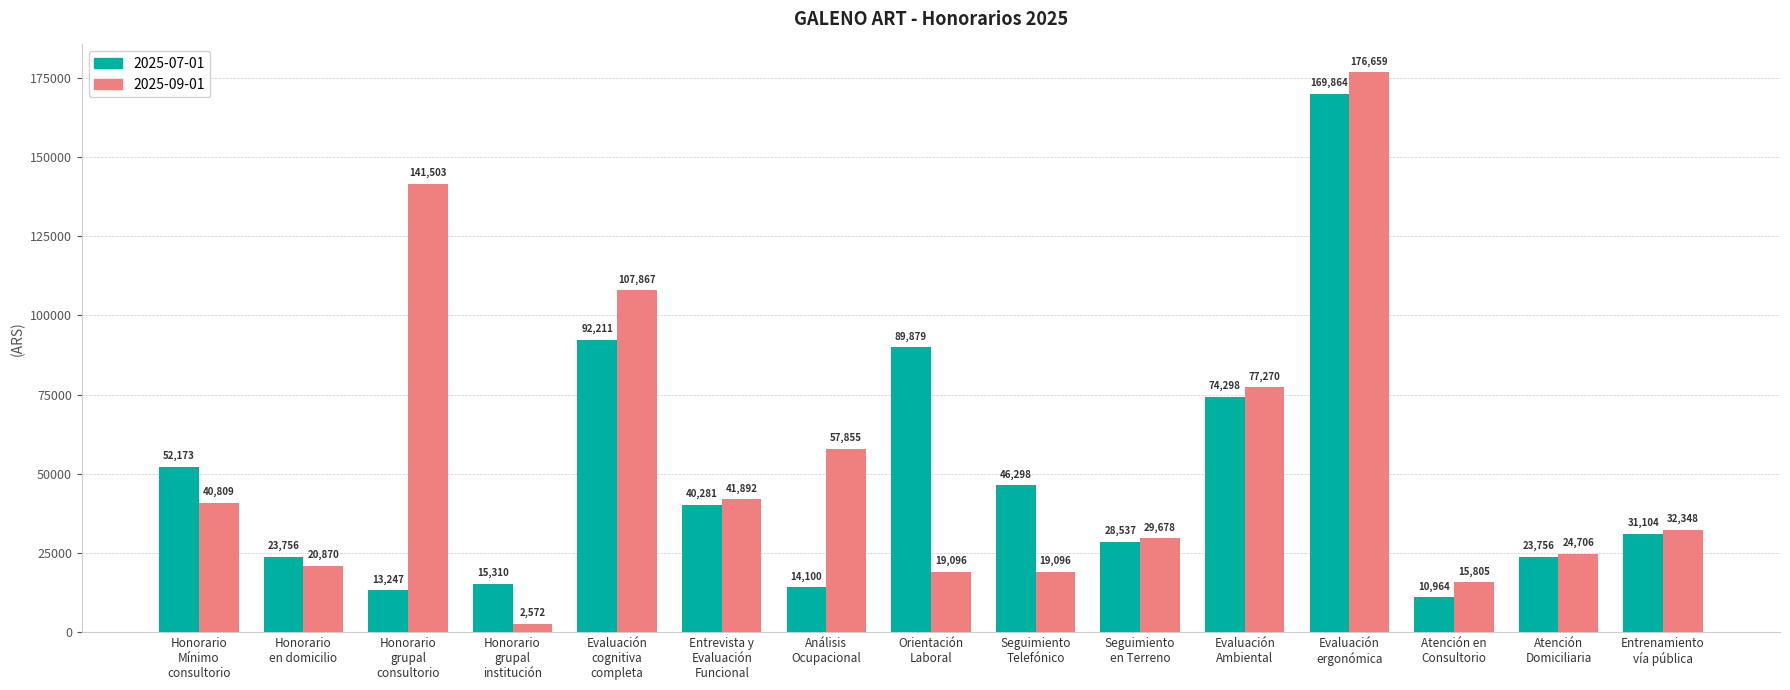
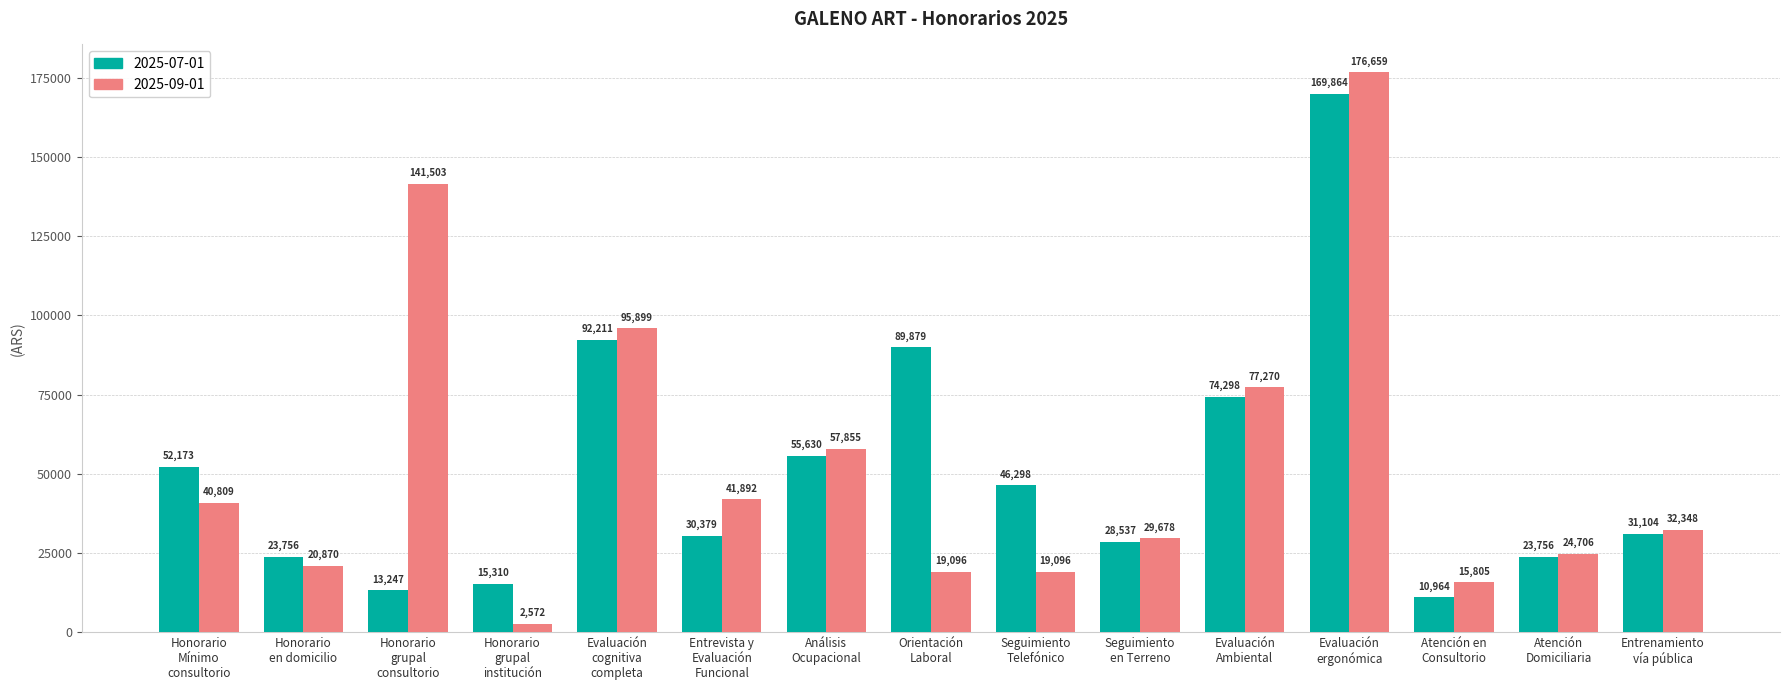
  {
    "2025-07-01": {
      "Honorario Mínimo consultorio": "52,173",
      "Honorario en domicilio": "23,756",
      "Honorario grupal consultorio": "13,247",
      "Honorario grupal institución": "15,310",
      "Evaluación cognitiva completa": "92,211",
-     "Entrevista y Evaluación Funcional": "40,281",
-     "Análisis Ocupacional": "14,100",
+     "Entrevista y Evaluación Funcional": "30,379",
+     "Análisis Ocupacional": "55,630",
      "Orientación Laboral": "89,879",
      "Seguimiento Telefónico": "46,298",
      "Seguimiento en Terreno": "28,537",
      "Evaluación Ambiental": "74,298",
      "Evaluación ergonómica": "169,864",
      "Atención en Consultorio": "10,964",
      "Atención Domiciliaria": "23,756",
      "Entrenamiento vía pública": "31,104"
    },
    "2025-09-01": {
      "Honorario Mínimo consultorio": "40,809",
      "Honorario en domicilio": "20,870",
      "Honorario grupal consultorio": "141,503",
      "Honorario grupal institución": "2,572",
-     "Evaluación cognitiva completa": "107,867",
+     "Evaluación cognitiva completa": "95,899",
      "Entrevista y Evaluación Funcional": "41,892",
      "Análisis Ocupacional": "57,855",
      "Orientación Laboral": "19,096",
      "Seguimiento Telefónico": "19,096",
      "Seguimiento en Terreno": "29,678",
      "Evaluación Ambiental": "77,270",
      "Evaluación ergonómica": "176,659",
      "Atención en Consultorio": "15,805",
      "Atención Domiciliaria": "24,706",
      "Entrenamiento vía pública": "32,348"
    }
  }
